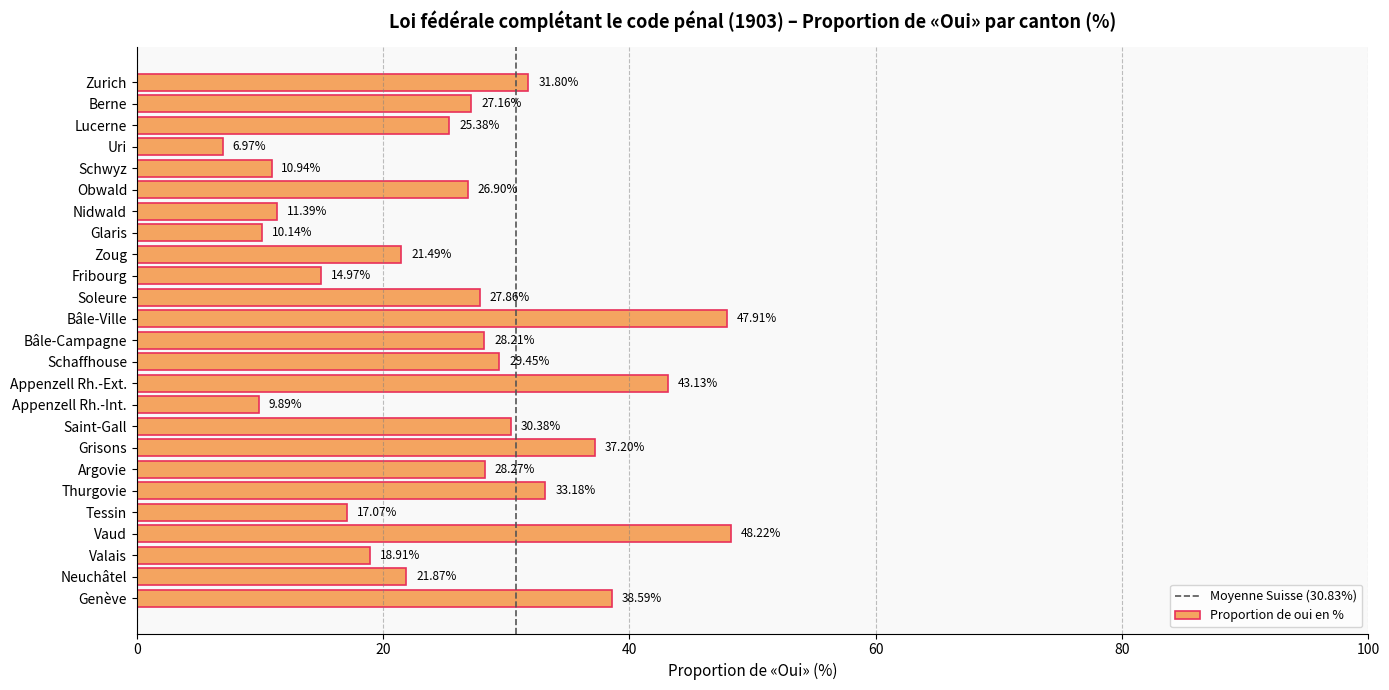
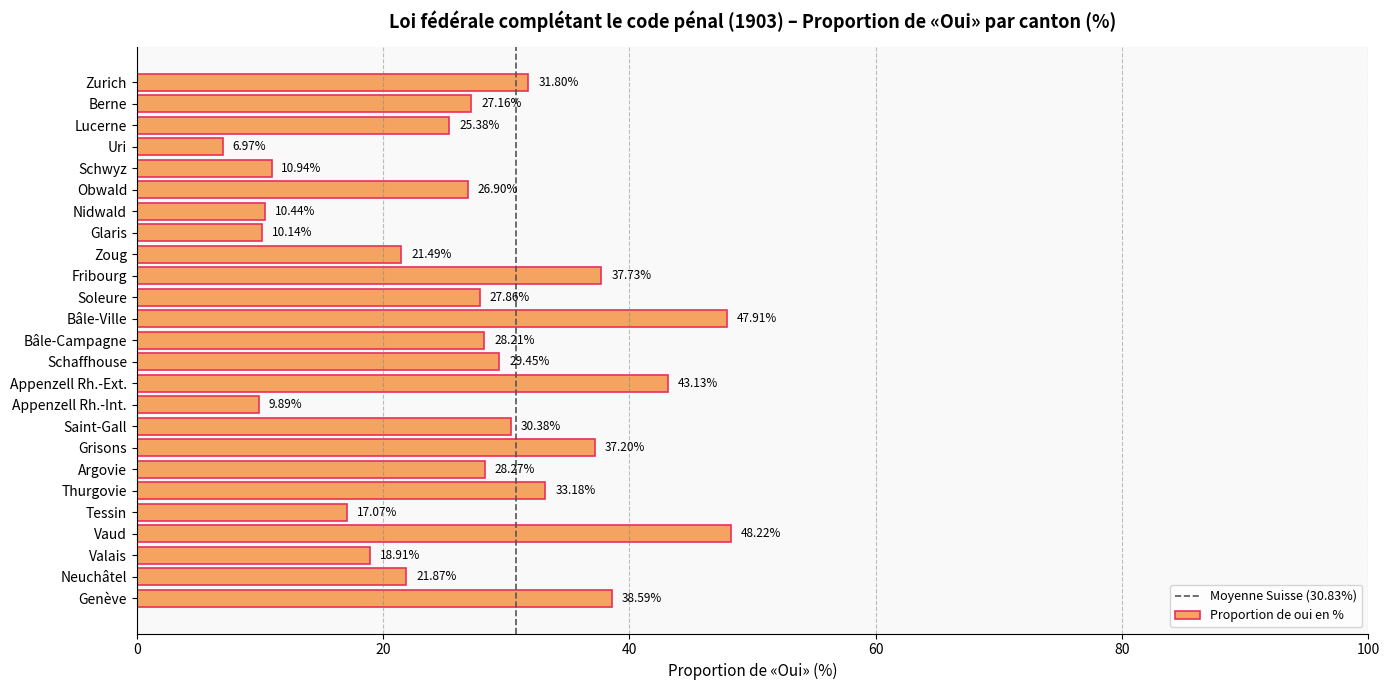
  {
    "Zurich": "31.80%",
    "Berne": "27.16%",
    "Lucerne": "25.38%",
    "Uri": "6.97%",
    "Schwyz": "10.94%",
    "Obwald": "26.90%",
-   "Nidwald": "11.39%",
+   "Nidwald": "10.44%",
    "Glaris": "10.14%",
    "Zoug": "21.49%",
-   "Fribourg": "14.97%",
+   "Fribourg": "37.73%",
    "Soleure": "27.86%",
    "Bâle-Ville": "47.91%",
    "Bâle-Campagne": "28.21%",
    "Schaffhouse": "29.45%",
    "Appenzell Rh.-Ext.": "43.13%",
    "Appenzell Rh.-Int.": "9.89%",
    "Saint-Gall": "30.38%",
    "Grisons": "37.20%",
    "Argovie": "28.27%",
    "Thurgovie": "33.18%",
    "Tessin": "17.07%",
    "Vaud": "48.22%",
    "Valais": "18.91%",
    "Neuchâtel": "21.87%",
    "Genève": "38.59%"
  }
